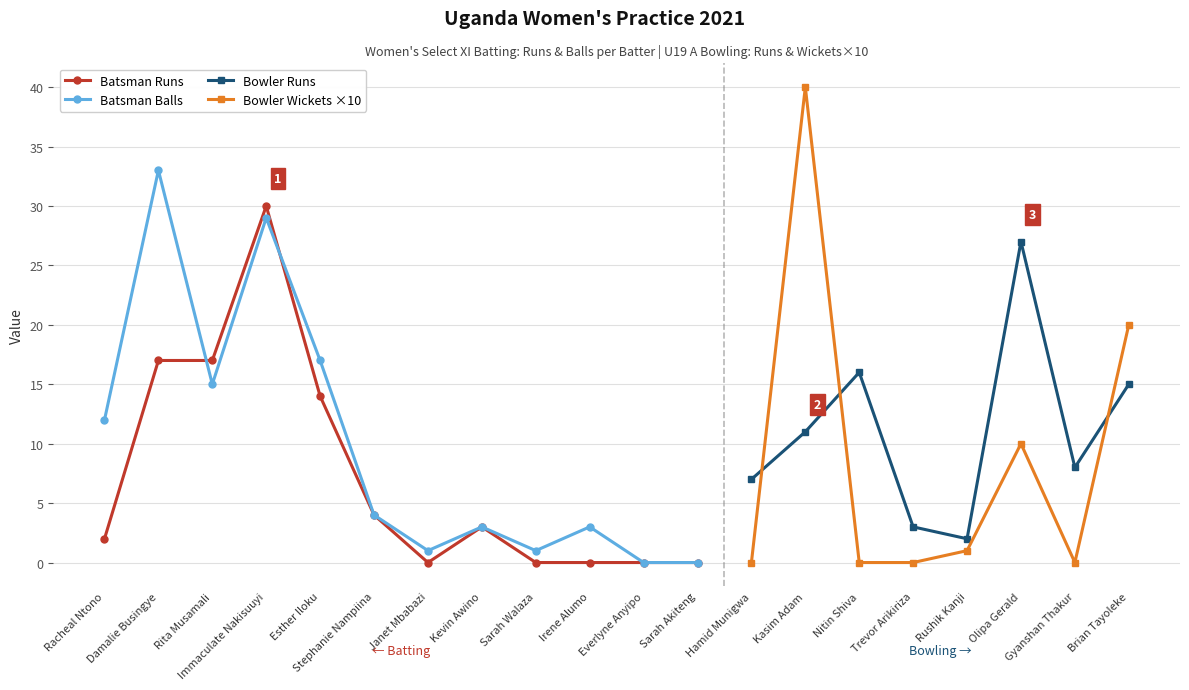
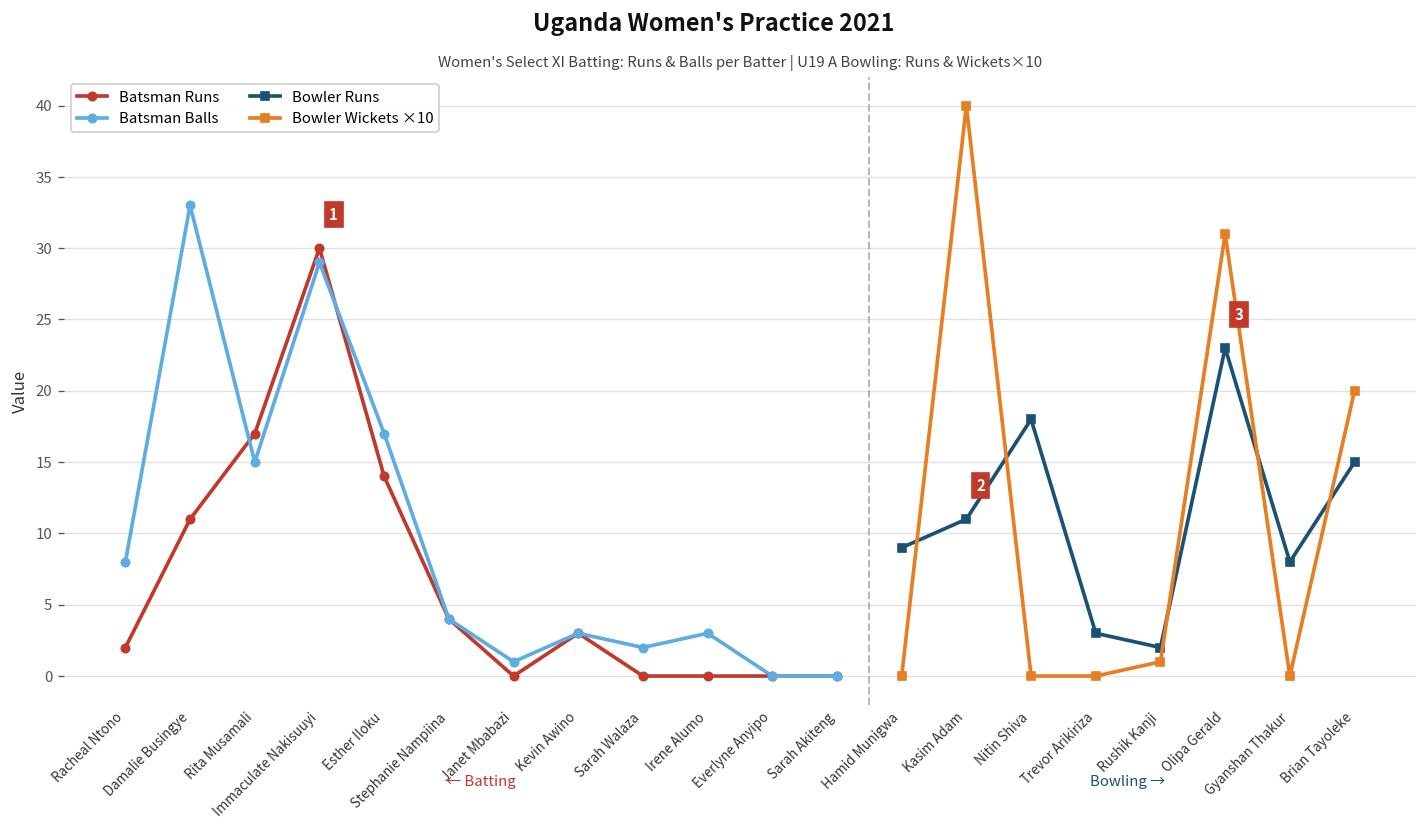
  {
    "Batsman Runs": {
      "Racheal Ntono": 2,
-     "Damalie Busingye": 17,
+     "Damalie Busingye": 11,
      "Rita Musamali": 17,
      "Esther Iloku": 14,
      "Janet Mbabazi": 0,
      "Sarah Walaza": 0,
      "Irene Alumo": 0
    },
    "Batsman Balls": {
-     "Racheal Ntono": 12,
+     "Racheal Ntono": 8,
      "Damalie Busingye": 33,
      "Rita Musamali": 15,
      "Immaculate Nakisuuyi": 29,
      "Esther Iloku": 17,
      "Janet Mbabazi": 1,
-     "Sarah Walaza": 1,
+     "Sarah Walaza": 2,
      "Irene Alumo": 3
    },
    "Bowler Runs": {
-     "Hamid Munigwa": 7,
-     "Nitin Shiva": 16,
+     "Hamid Munigwa": 9,
+     "Nitin Shiva": 18,
      "Trevor Arikiriza": 3,
      "Rushik Kanji": 2,
-     "Olipa Gerald": 27,
+     "Olipa Gerald": 23,
      "Gyanshan Thakur": 8,
      "Brian Tayoleke": 15
    },
    "Bowler Wickets ×10": {
      "Hamid Munigwa": 0,
      "Kasim Adam": 40,
      "Nitin Shiva": 0,
      "Trevor Arikiriza": 0,
      "Rushik Kanji": 1,
-     "Olipa Gerald": 10,
+     "Olipa Gerald": 31,
      "Gyanshan Thakur": 0,
      "Brian Tayoleke": 20
    }
  }
